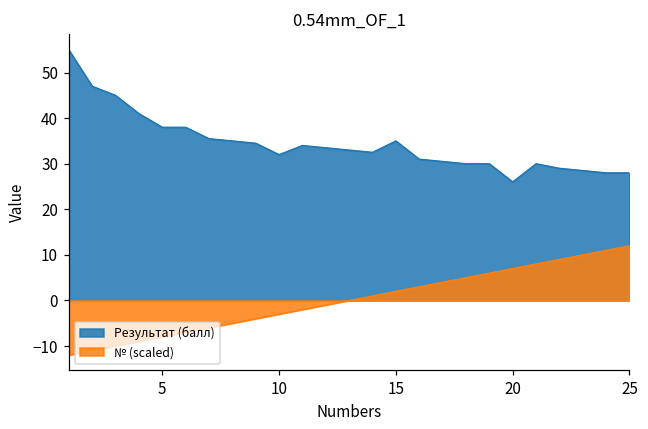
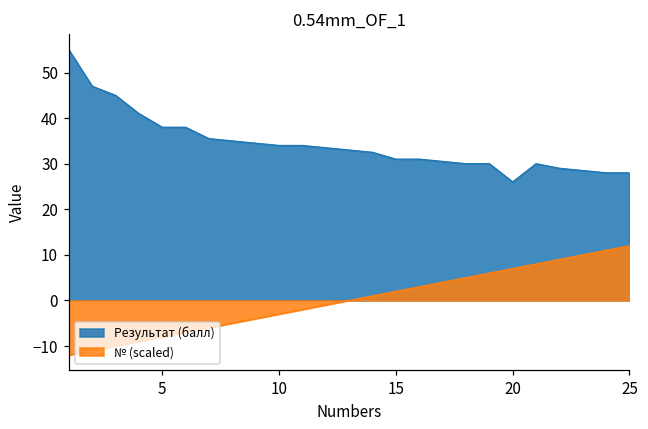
  {
    "Результат (балл)": {
      "5": 38,
-     "10": 32,
-     "15": 35,
+     "10": 34,
+     "15": 31,
      "20": 26,
      "25": 28
    }
  }
